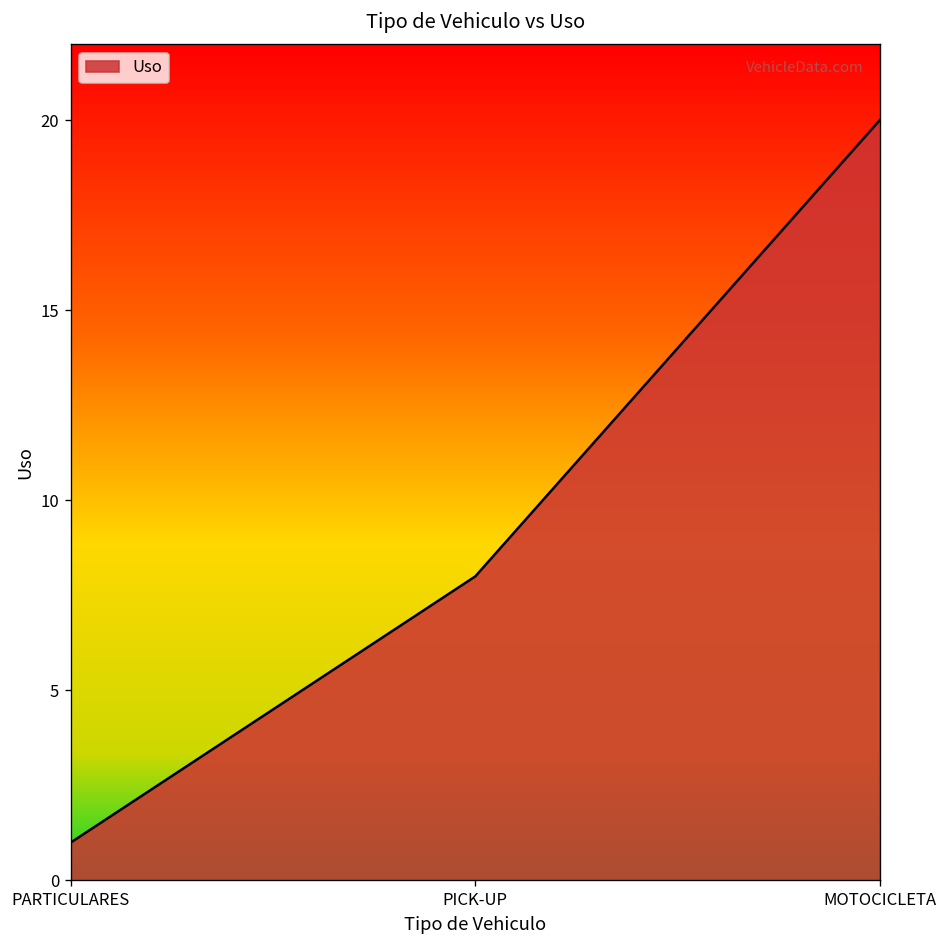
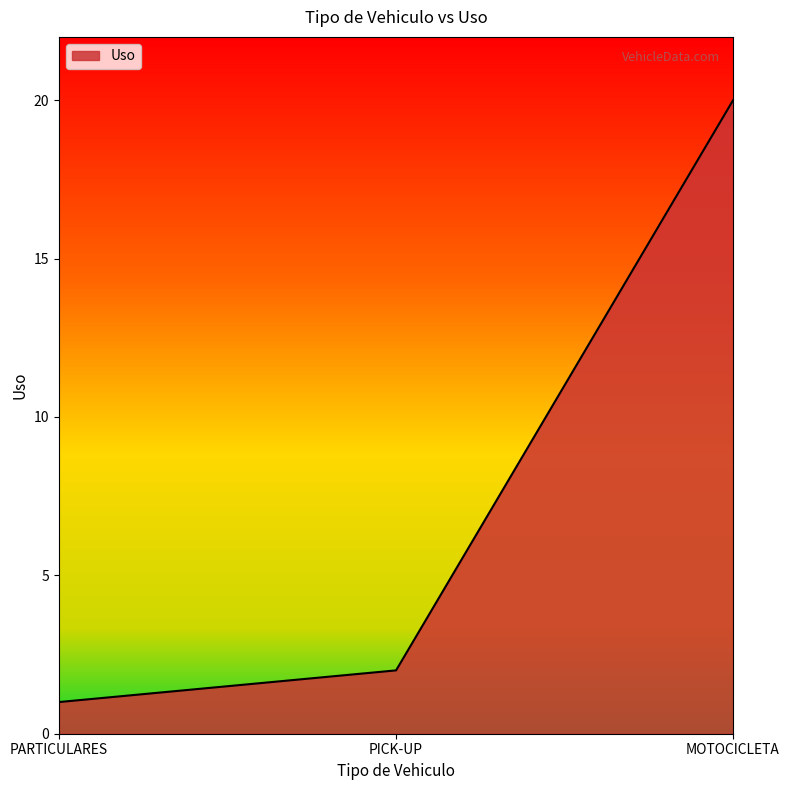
  {
    "PARTICULARES": 1,
-   "PICK-UP": 8,
+   "PICK-UP": 2,
    "MOTOCICLETA": 20
  }
